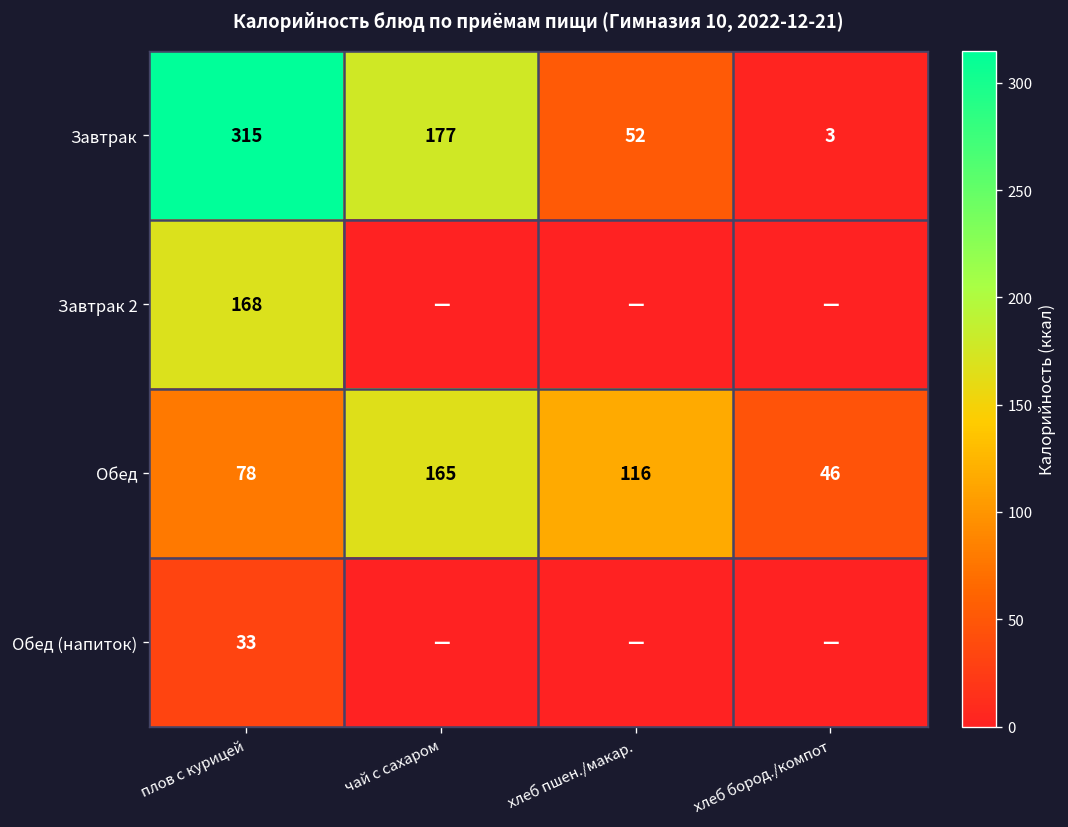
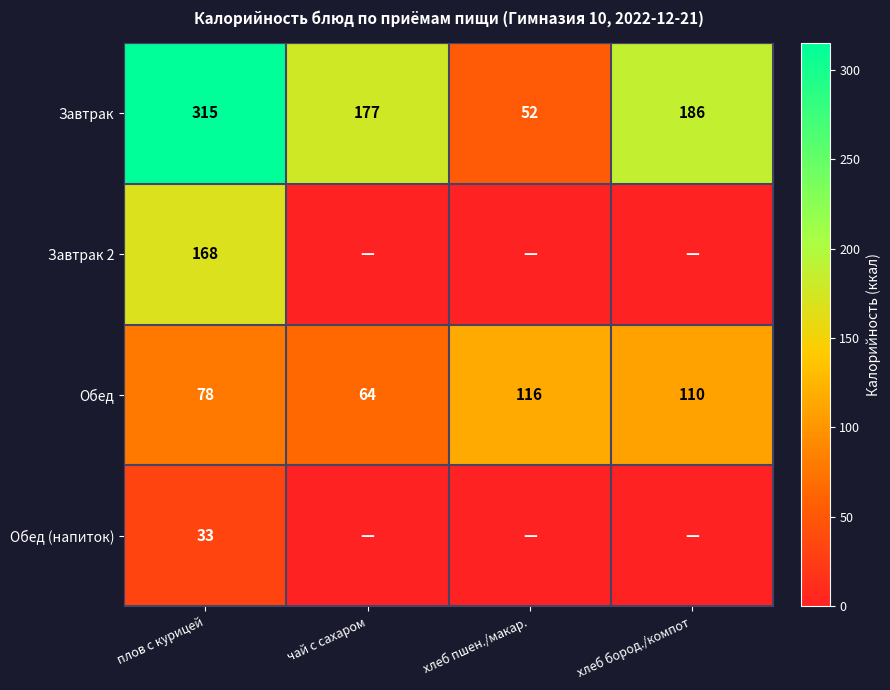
  {
    "Завтрак": {
      "плов с курицей": 315,
      "чай с сахаром": 177,
      "хлеб пшен./макар.": 52,
-     "хлеб бород./компот": 3
+     "хлеб бород./компот": 186
    },
    "Завтрак 2": {
      "плов с курицей": 168
    },
    "Обед": {
      "плов с курицей": 78,
-     "чай с сахаром": 165,
+     "чай с сахаром": 64,
      "хлеб пшен./макар.": 116,
-     "хлеб бород./компот": 46
+     "хлеб бород./компот": 110
    },
    "Обед (напиток)": {
      "плов с курицей": 33
    }
  }
